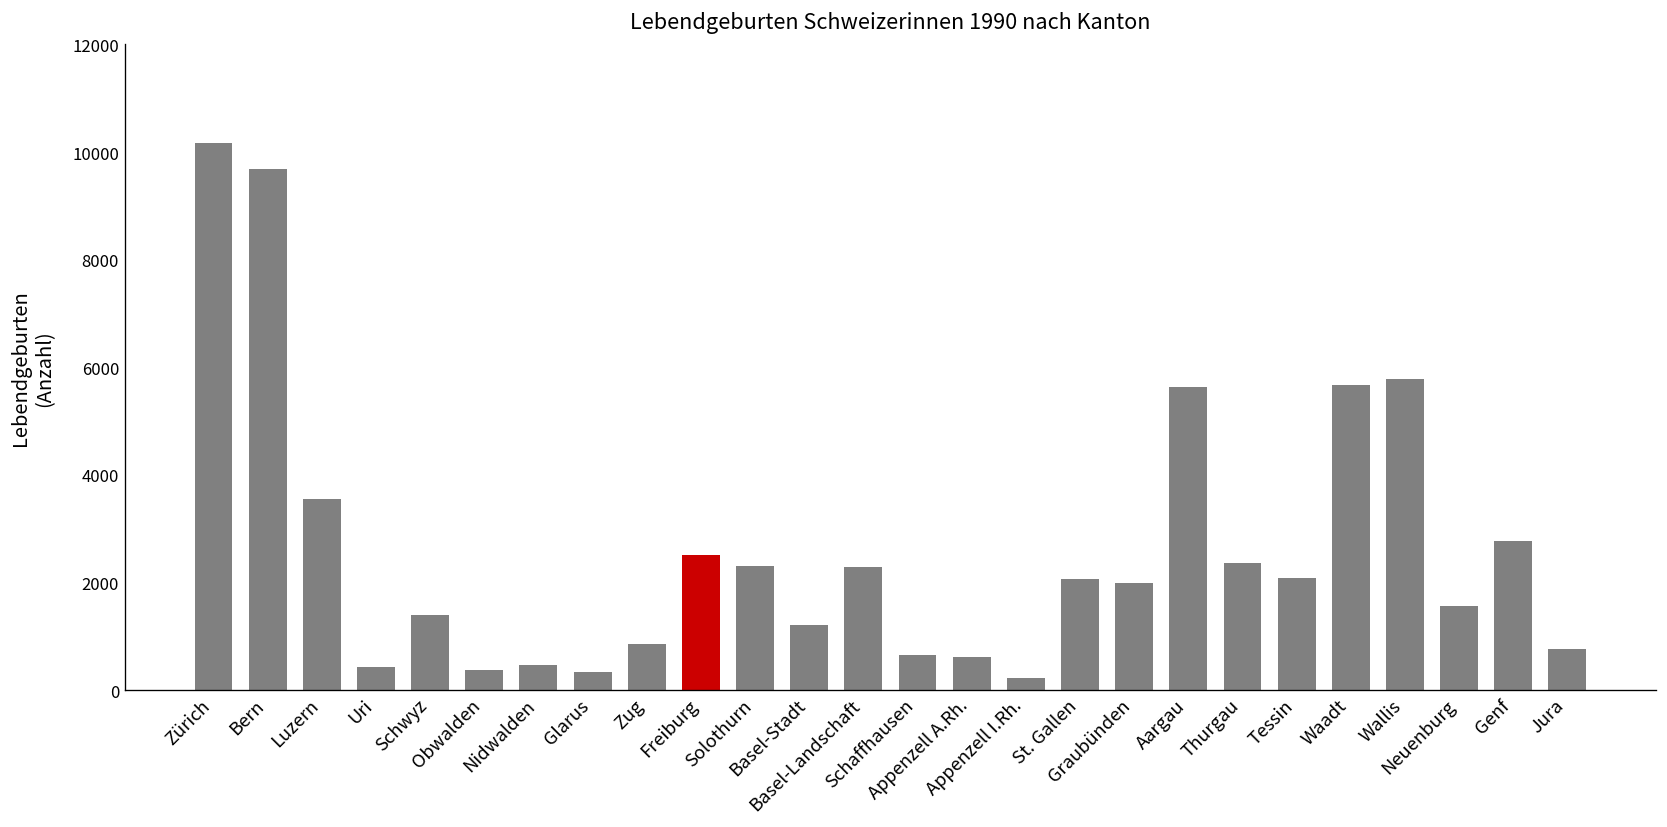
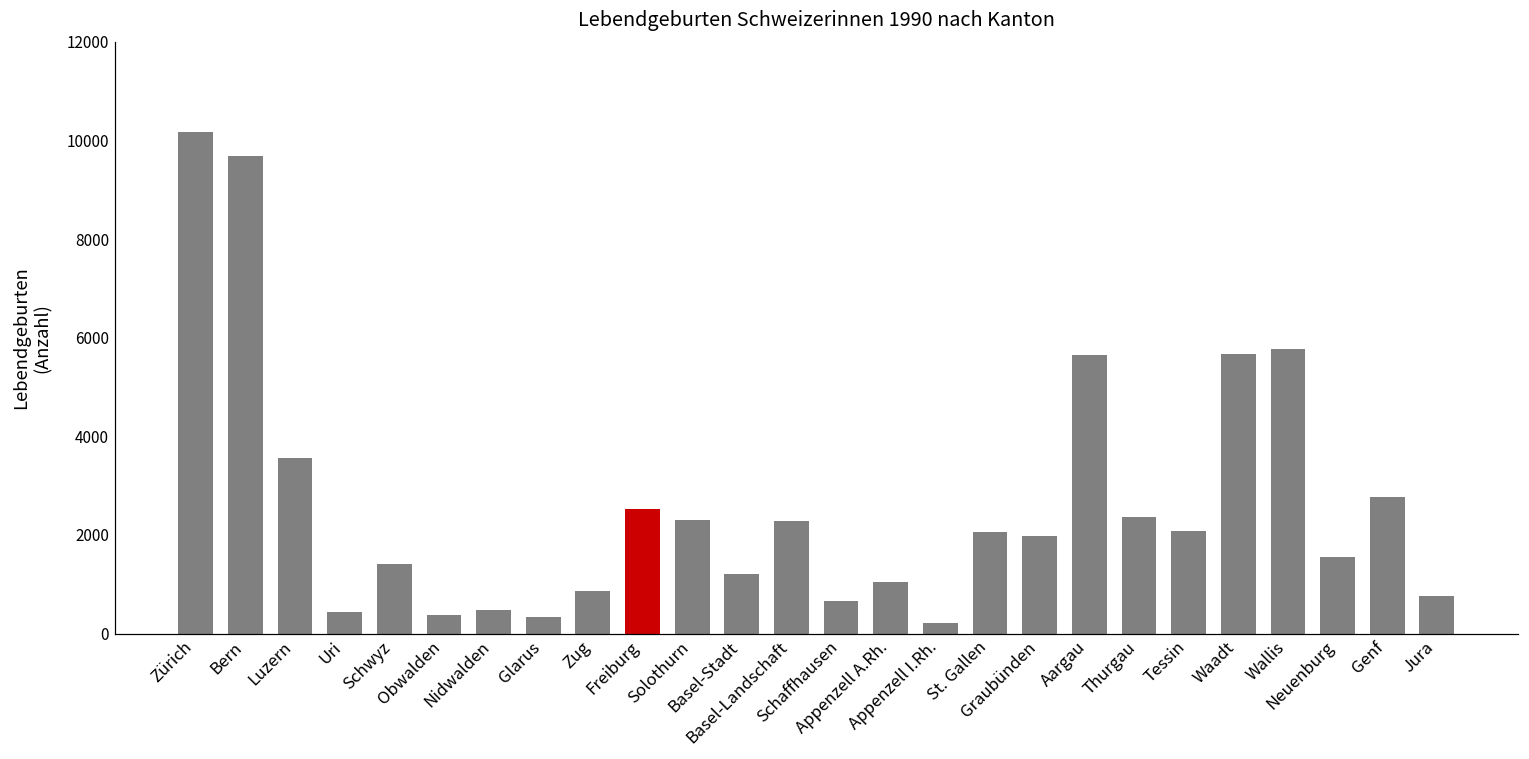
  {
    "Zürich": 10200,
    "Bern": 9700,
    "Luzern": 3600,
    "Uri": 400,
    "Schwyz": 1400,
    "Obwalden": 400,
    "Nidwalden": 500,
    "Glarus": 300,
    "Zug": 900,
    "Freiburg": 2500,
    "Solothurn": 2300,
    "Basel-Stadt": 1200,
    "Basel-Landschaft": 2300,
    "Schaffhausen": 700,
-   "Appenzell A.Rh.": 600,
+   "Appenzell A.Rh.": 1000,
    "Appenzell I.Rh.": 200,
    "St. Gallen": 2100,
    "Graubünden": 2000,
    "Aargau": 5600,
    "Thurgau": 2400,
    "Tessin": 2100,
    "Waadt": 5700,
    "Wallis": 5800,
    "Neuenburg": 1600,
    "Genf": 2800,
    "Jura": 800
  }
